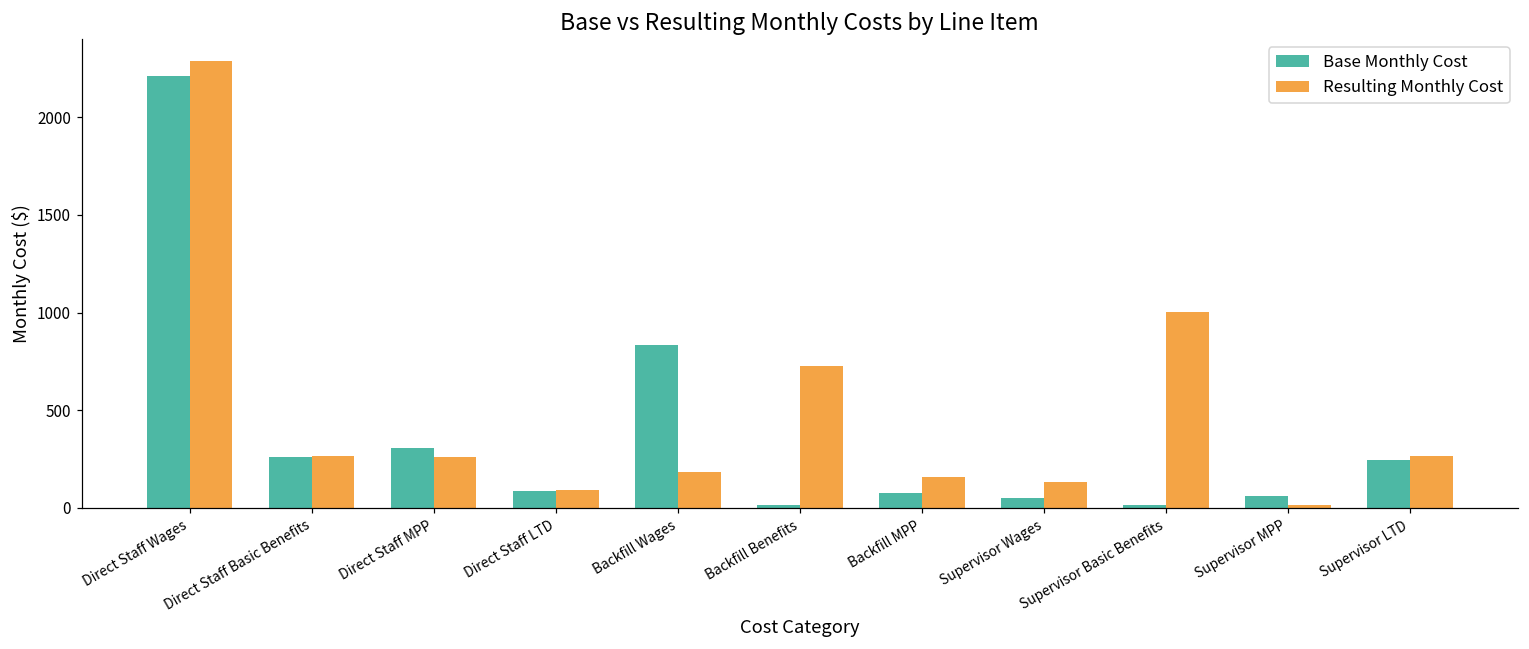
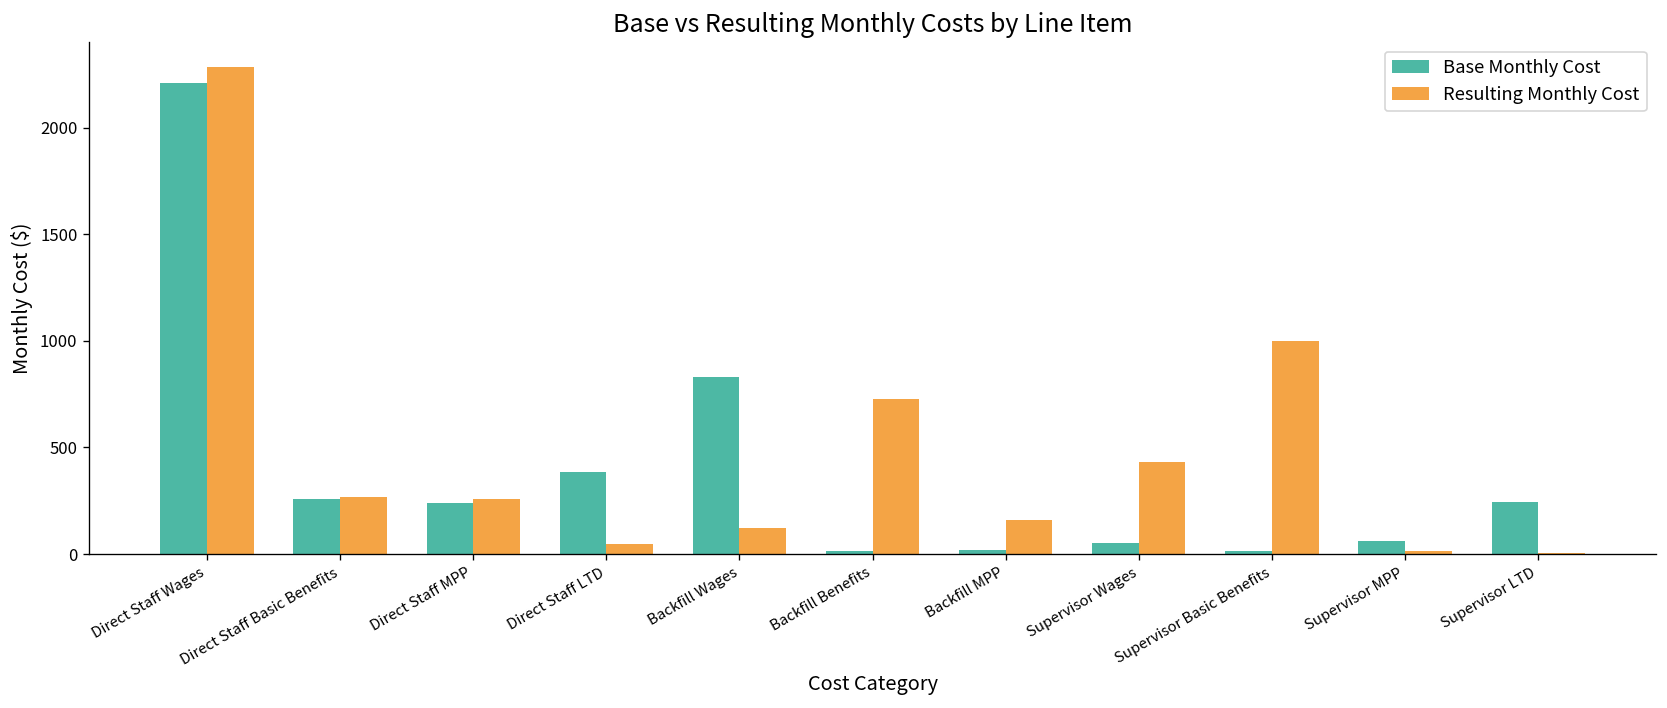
  {
    "Base Monthly Cost": {
      "Direct Staff Wages": 2210,
      "Direct Staff Basic Benefits": 260,
-     "Direct Staff MPP": 310,
-     "Direct Staff LTD": 90,
+     "Direct Staff MPP": 240,
+     "Direct Staff LTD": 380,
      "Backfill Wages": 830,
-     "Backfill MPP": 80,
+     "Backfill MPP": 20,
      "Supervisor Wages": 50,
      "Supervisor Basic Benefits": 10,
      "Supervisor MPP": 60,
      "Supervisor LTD": 250
    },
    "Resulting Monthly Cost": {
      "Direct Staff Wages": 2290,
      "Direct Staff Basic Benefits": 270,
      "Direct Staff MPP": 260,
-     "Direct Staff LTD": 90,
-     "Backfill Wages": 190,
+     "Direct Staff LTD": 50,
+     "Backfill Wages": 120,
      "Backfill Benefits": 730,
      "Backfill MPP": 160,
-     "Supervisor Wages": 130,
+     "Supervisor Wages": 430,
      "Supervisor Basic Benefits": 1000,
      "Supervisor MPP": 10,
-     "Supervisor LTD": 260
+     "Supervisor LTD": 10
    }
  }
